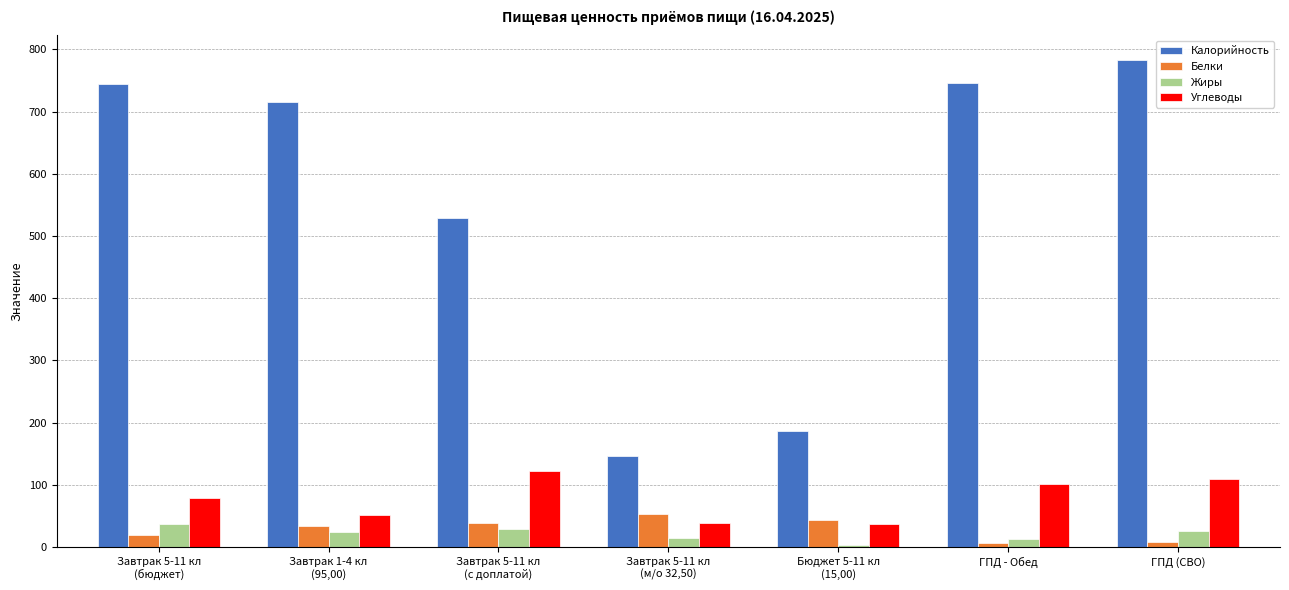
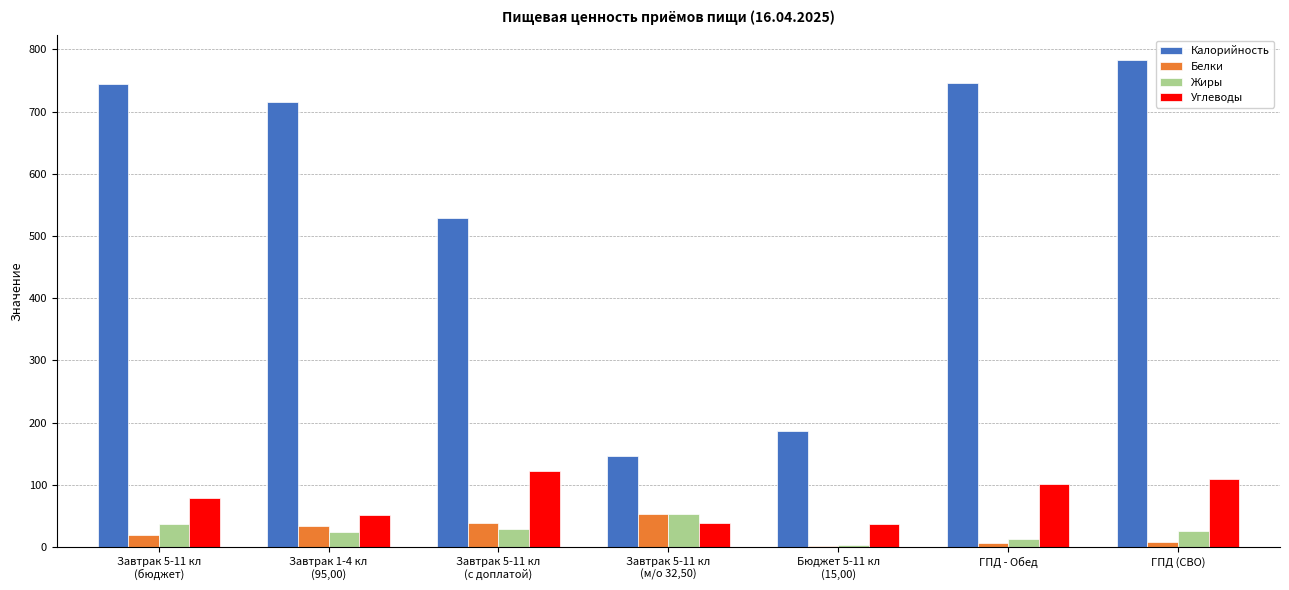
  {
    "Калорийность": {
      "Завтрак 5-11 кл (бюджет)": 750,
      "Завтрак 1-4 кл (95,00)": 720,
      "Завтрак 5-11 кл (с доплатой)": 530,
      "Завтрак 5-11 кл (м/о 32,50)": 150,
      "Бюджет 5-11 кл (15,00)": 190,
      "ГПД - Обед": 750,
      "ГПД (СВО)": 780
    },
    "Белки": {
      "Завтрак 5-11 кл (бюджет)": 20,
      "Завтрак 1-4 кл (95,00)": 30,
      "Завтрак 5-11 кл (с доплатой)": 40,
      "Завтрак 5-11 кл (м/о 32,50)": 50,
-     "Бюджет 5-11 кл (15,00)": 40,
+     "Бюджет 5-11 кл (15,00)": 0,
      "ГПД - Обед": 10,
      "ГПД (СВО)": 10
    },
    "Жиры": {
      "Завтрак 5-11 кл (бюджет)": 40,
      "Завтрак 1-4 кл (95,00)": 30,
      "Завтрак 5-11 кл (с доплатой)": 30,
-     "Завтрак 5-11 кл (м/о 32,50)": 10,
+     "Завтрак 5-11 кл (м/о 32,50)": 50,
      "ГПД - Обед": 10,
      "ГПД (СВО)": 30
    },
    "Углеводы": {
      "Завтрак 5-11 кл (бюджет)": 80,
      "Завтрак 1-4 кл (95,00)": 50,
      "Завтрак 5-11 кл (с доплатой)": 120,
      "Завтрак 5-11 кл (м/о 32,50)": 40,
      "Бюджет 5-11 кл (15,00)": 40,
      "ГПД - Обед": 100,
      "ГПД (СВО)": 110
    }
  }
